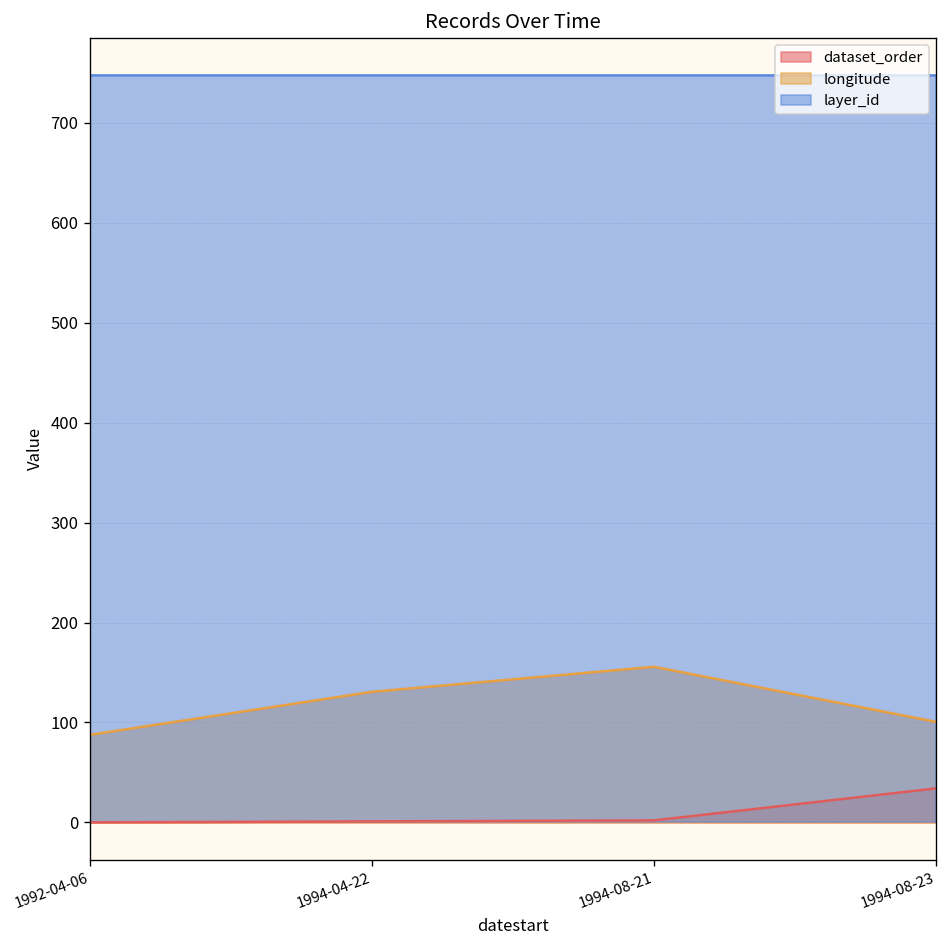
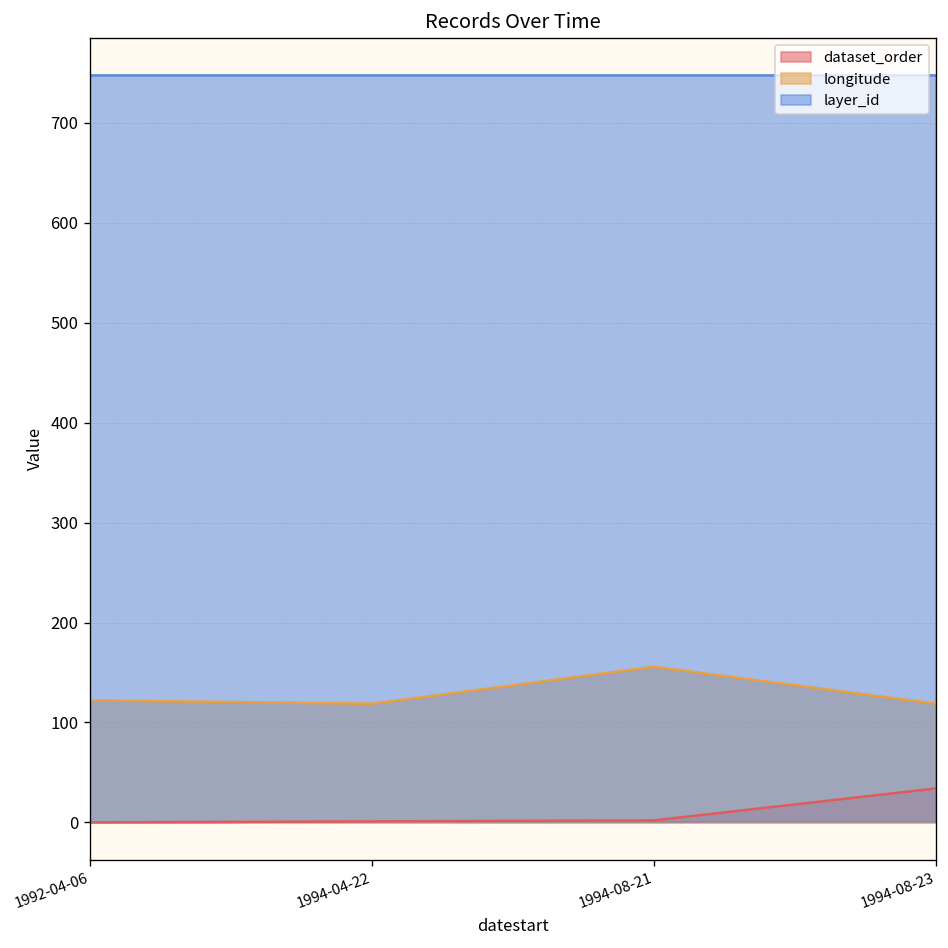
  {
    "dataset_order": {
      "1992-04-06": 0,
      "1994-04-22": 0,
      "1994-08-21": 0,
      "1994-08-23": 30
    },
    "longitude": {
-     "1992-04-06": 90,
-     "1994-04-22": 130,
+     "1992-04-06": 120,
+     "1994-04-22": 120,
      "1994-08-21": 160,
-     "1994-08-23": 100
+     "1994-08-23": 120
    },
    "layer_id": {
      "1992-04-06": 750,
      "1994-04-22": 750,
      "1994-08-21": 750,
      "1994-08-23": 750
    }
  }
